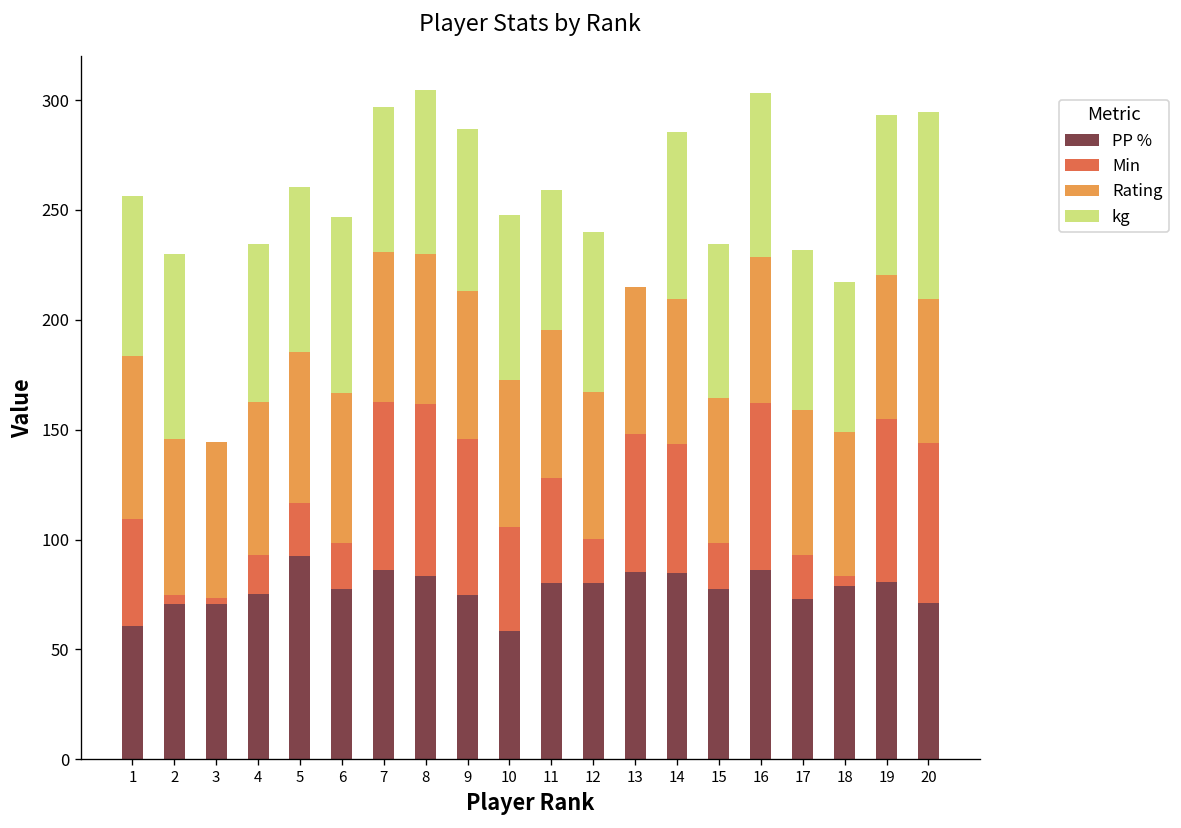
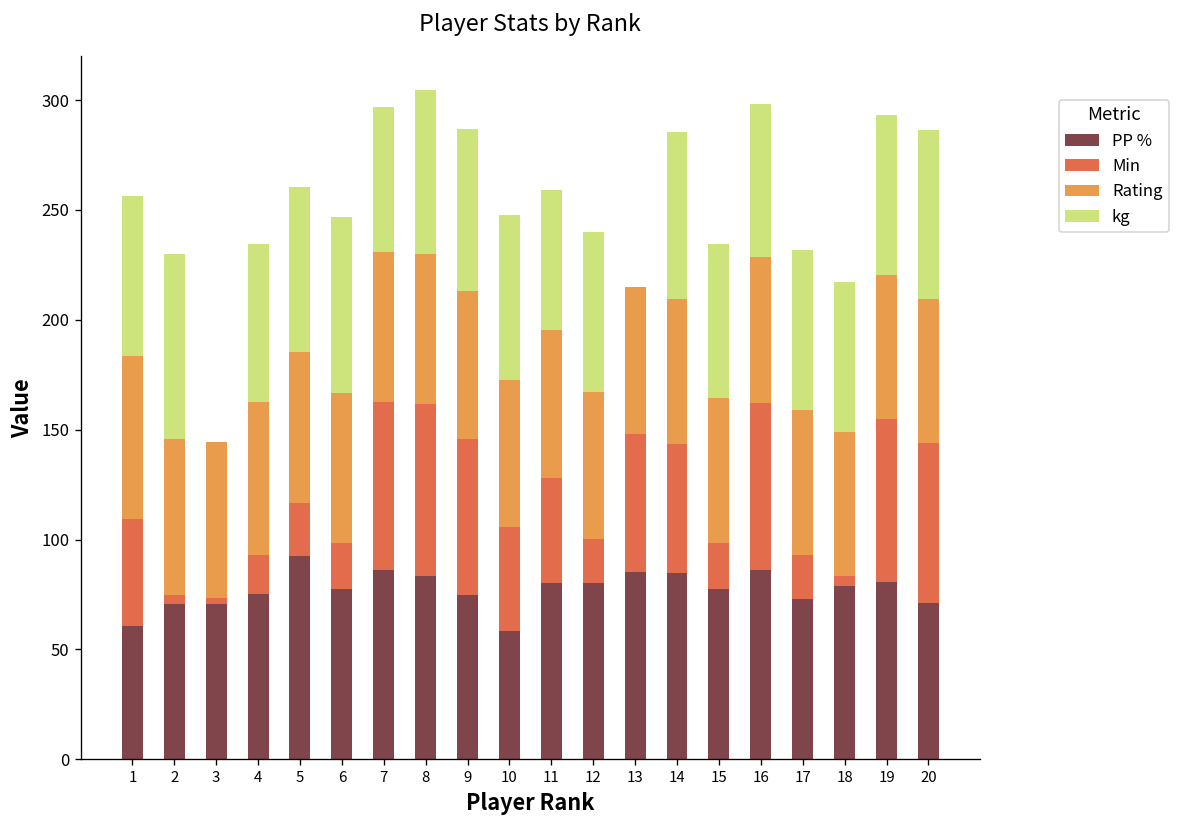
  {
    "PP %": {
      "1": 61,
      "2": 71,
      "3": 71,
      "4": 75,
      "5": 92,
      "6": 78,
      "7": 86,
      "8": 84,
      "9": 75,
      "10": 59,
      "11": 80,
      "12": 80,
      "13": 85,
      "14": 85,
      "15": 77,
      "16": 86,
      "17": 73,
      "18": 79,
      "19": 81,
      "20": 71
    },
    "kg": {
      "1": 73,
      "2": 84,
      "3": 0,
      "4": 72,
      "5": 75,
      "6": 80,
      "7": 66,
      "8": 75,
      "9": 74,
      "10": 75,
      "11": 64,
      "12": 73,
      "13": 0,
      "14": 76,
      "15": 70,
-     "16": 75,
+     "16": 70,
      "17": 73,
      "18": 68,
      "19": 73,
-     "20": 85
+     "20": 77
    }
  }
